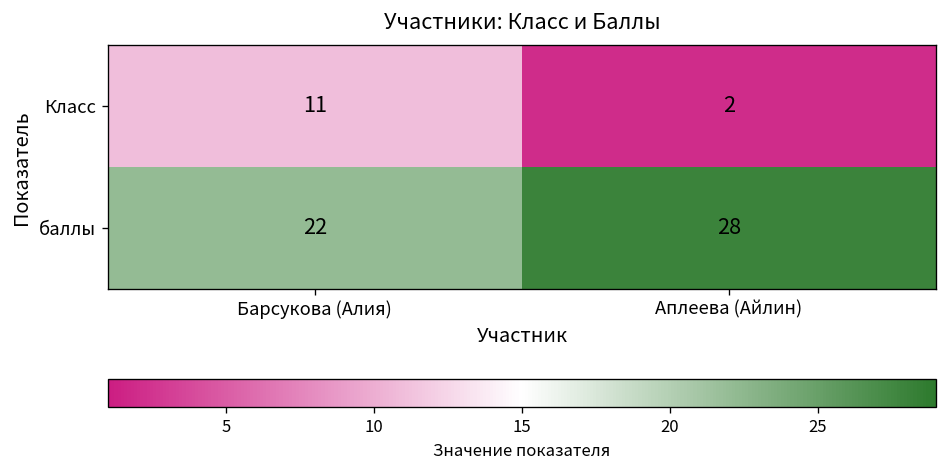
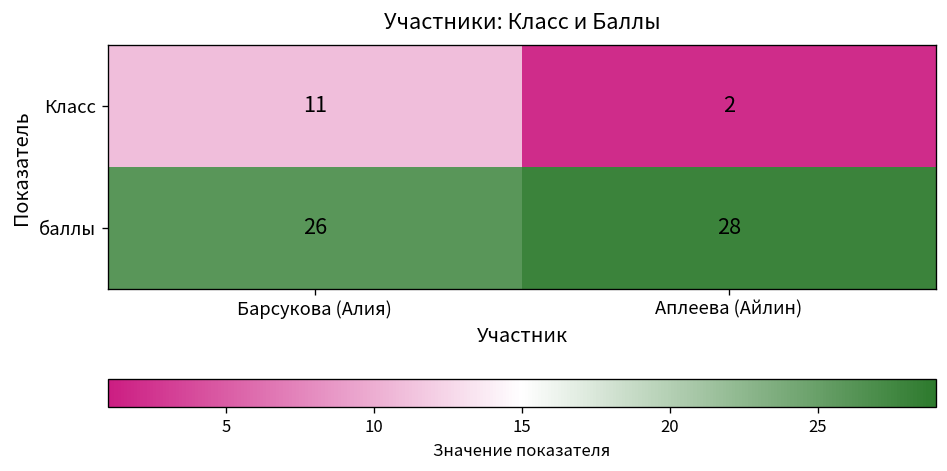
  {
    "Класс": {
      "Барсукова (Алия)": 11,
      "Аплеева (Айлин)": 2
    },
    "баллы": {
-     "Барсукова (Алия)": 22,
+     "Барсукова (Алия)": 26,
      "Аплеева (Айлин)": 28
    }
  }
